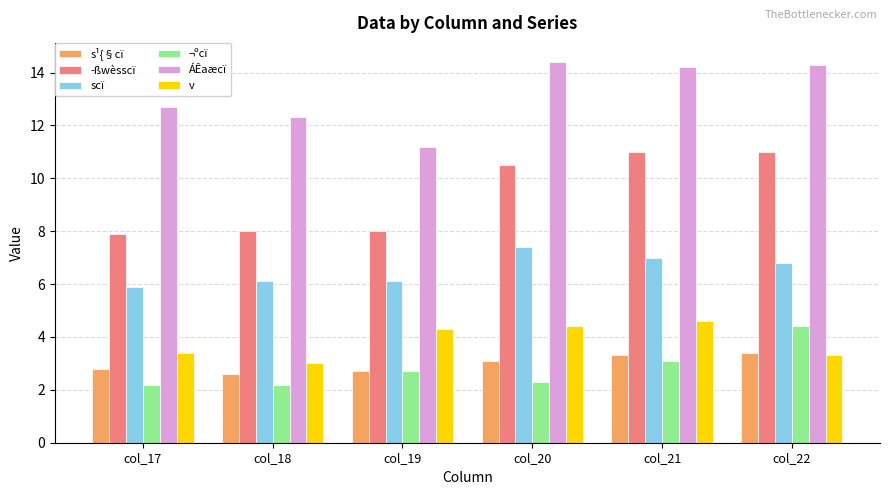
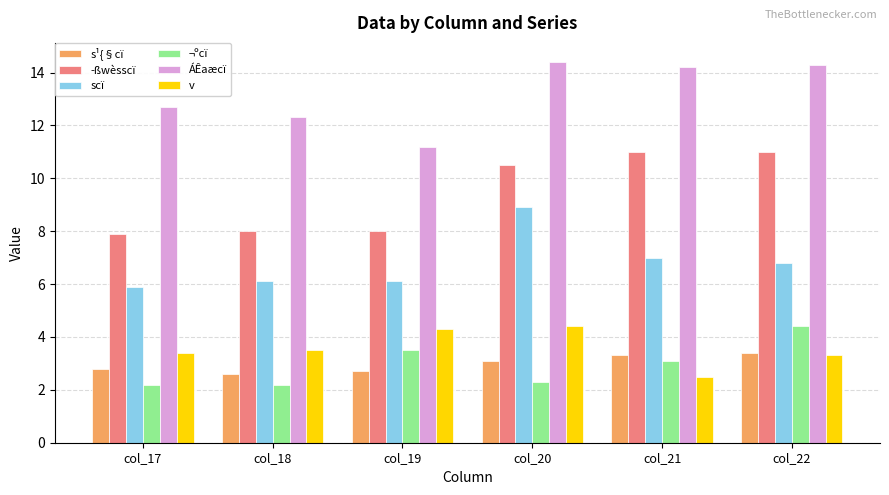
  {
    "scï": {
      "col_17": 5.9,
      "col_18": 6.1,
      "col_19": 6.1,
-     "col_20": 7.4,
+     "col_20": 8.9,
      "col_21": 7.0,
      "col_22": 6.8
    },
    "¬ºcï": {
      "col_17": 2.2,
      "col_18": 2.2,
-     "col_19": 2.7,
+     "col_19": 3.5,
      "col_20": 2.3,
      "col_21": 3.1,
      "col_22": 4.4
    },
    "ÁÊaæcï": {
      "col_17": 12.7,
      "col_18": 12.3,
      "col_19": 11.2,
      "col_20": 14.4,
      "col_21": 14.2,
      "col_22": 14.3
    },
    "v": {
      "col_17": 3.4,
-     "col_18": 3.0,
+     "col_18": 3.5,
      "col_19": 4.3,
      "col_20": 4.4,
-     "col_21": 4.6,
+     "col_21": 2.5,
      "col_22": 3.3
    }
  }
